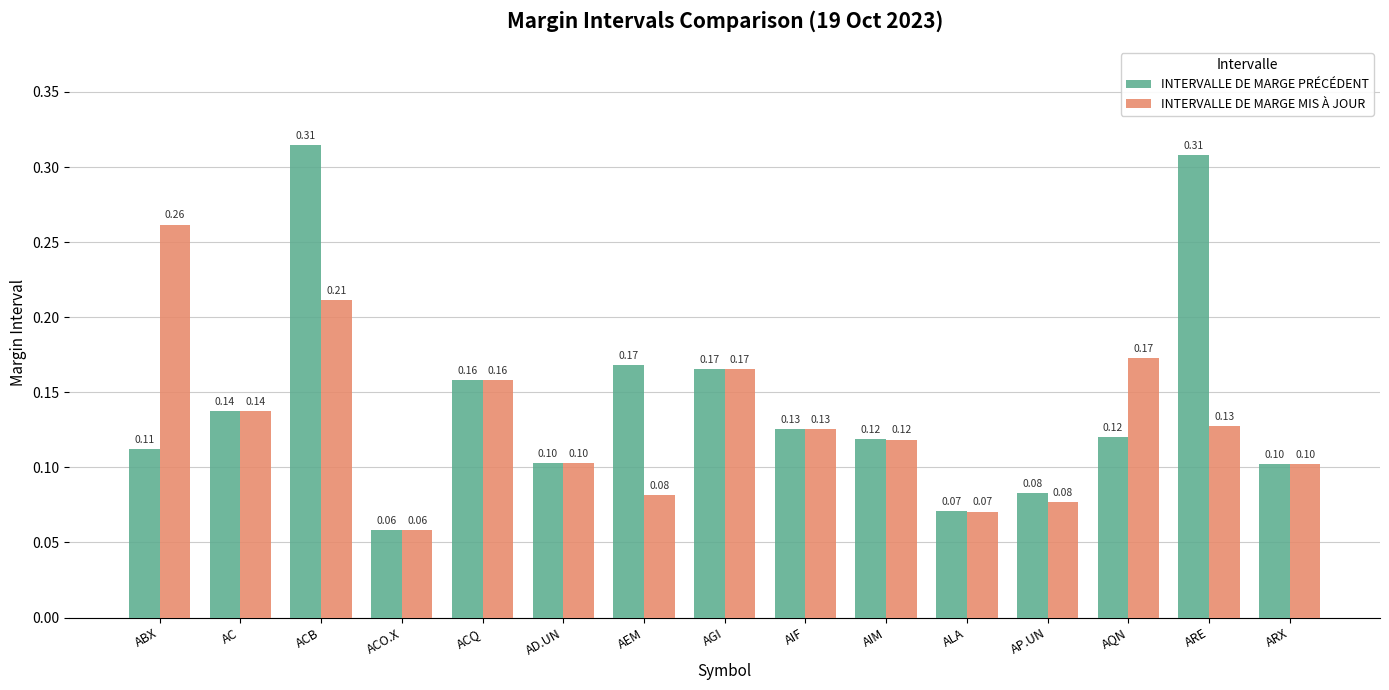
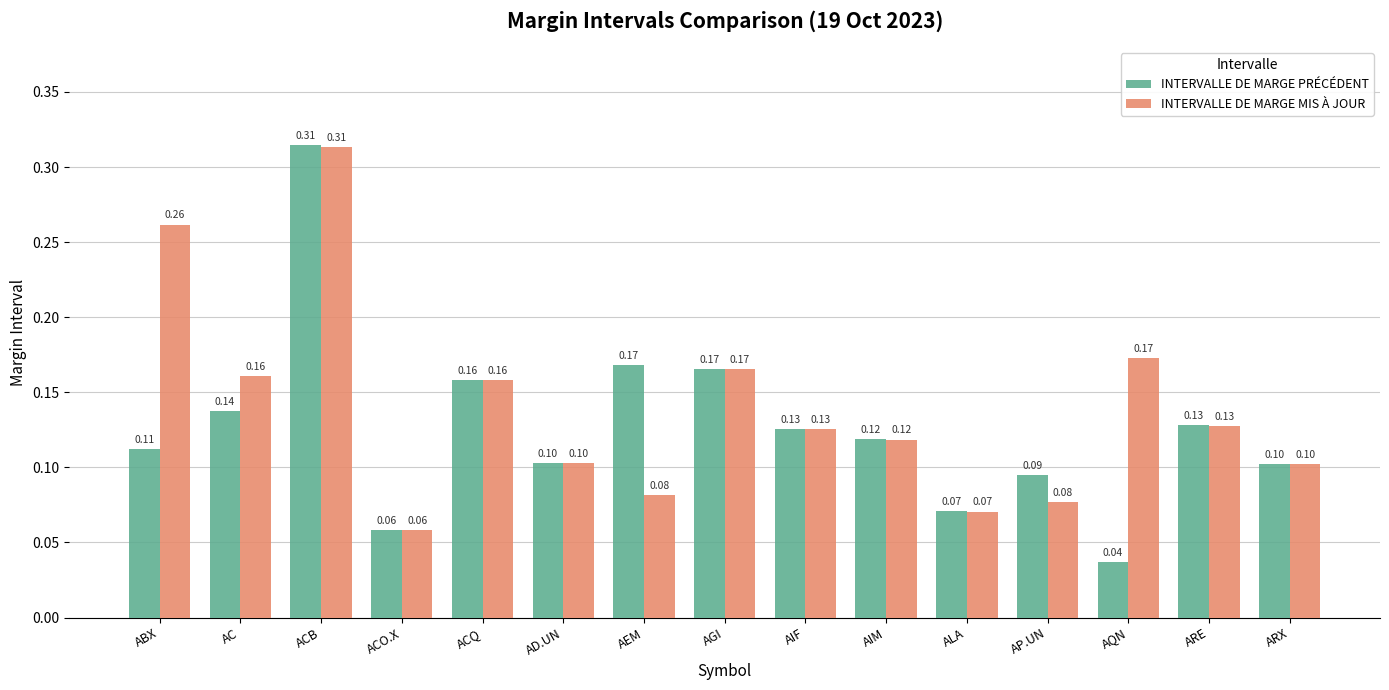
  {
    "INTERVALLE DE MARGE PRÉCÉDENT": {
      "ABX": 0.11,
      "AC": 0.14,
      "ACB": 0.31,
      "ACO.X": 0.06,
      "ACQ": 0.16,
      "AD.UN": 0.10,
      "AEM": 0.17,
      "AGI": 0.17,
      "AIF": 0.13,
      "AIM": 0.12,
      "ALA": 0.07,
-     "AP.UN": 0.08,
-     "AQN": 0.12,
-     "ARE": 0.31,
+     "AP.UN": 0.09,
+     "AQN": 0.04,
+     "ARE": 0.13,
      "ARX": 0.10
    },
    "INTERVALLE DE MARGE MIS À JOUR": {
      "ABX": 0.26,
-     "AC": 0.14,
-     "ACB": 0.21,
+     "AC": 0.16,
+     "ACB": 0.31,
      "ACO.X": 0.06,
      "ACQ": 0.16,
      "AD.UN": 0.10,
      "AEM": 0.08,
      "AGI": 0.17,
      "AIF": 0.13,
      "AIM": 0.12,
      "ALA": 0.07,
      "AP.UN": 0.08,
      "AQN": 0.17,
      "ARE": 0.13,
      "ARX": 0.10
    }
  }
